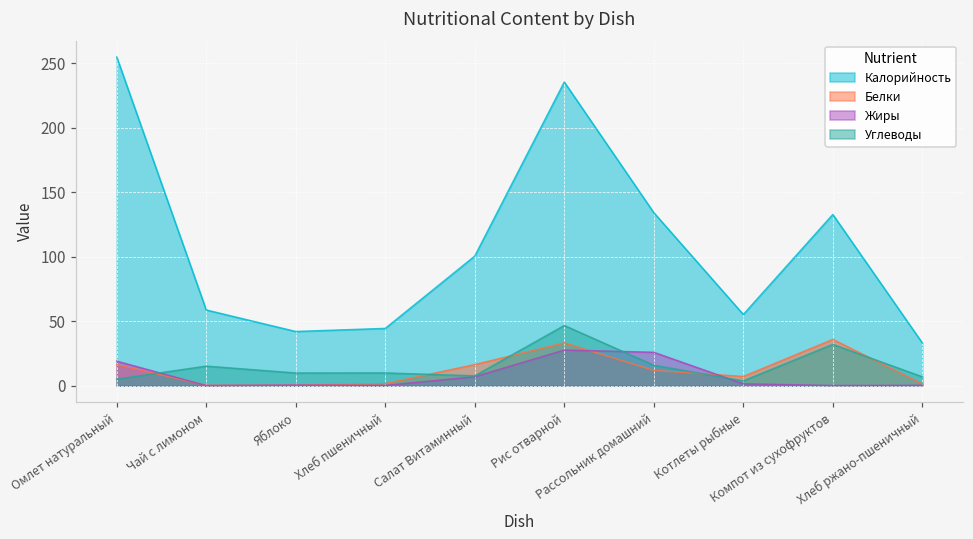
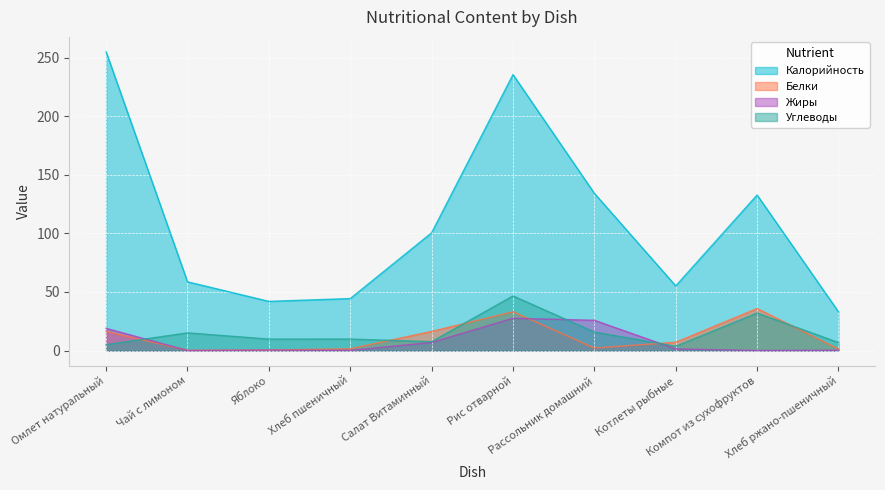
  {
    "Белки": {
      "Омлет натуральный": 16,
      "Салат Витаминный": 16,
      "Рис отварной": 33,
-     "Рассольник домашний": 12,
+     "Рассольник домашний": 2,
      "Котлеты рыбные": 7,
      "Компот из сухофруктов": 36
    },
    "Жиры": {
      "Омлет натуральный": 19,
      "Рис отварной": 28,
      "Рассольник домашний": 26,
      "Котлеты рыбные": 1,
      "Компот из сухофруктов": 0
    }
  }
